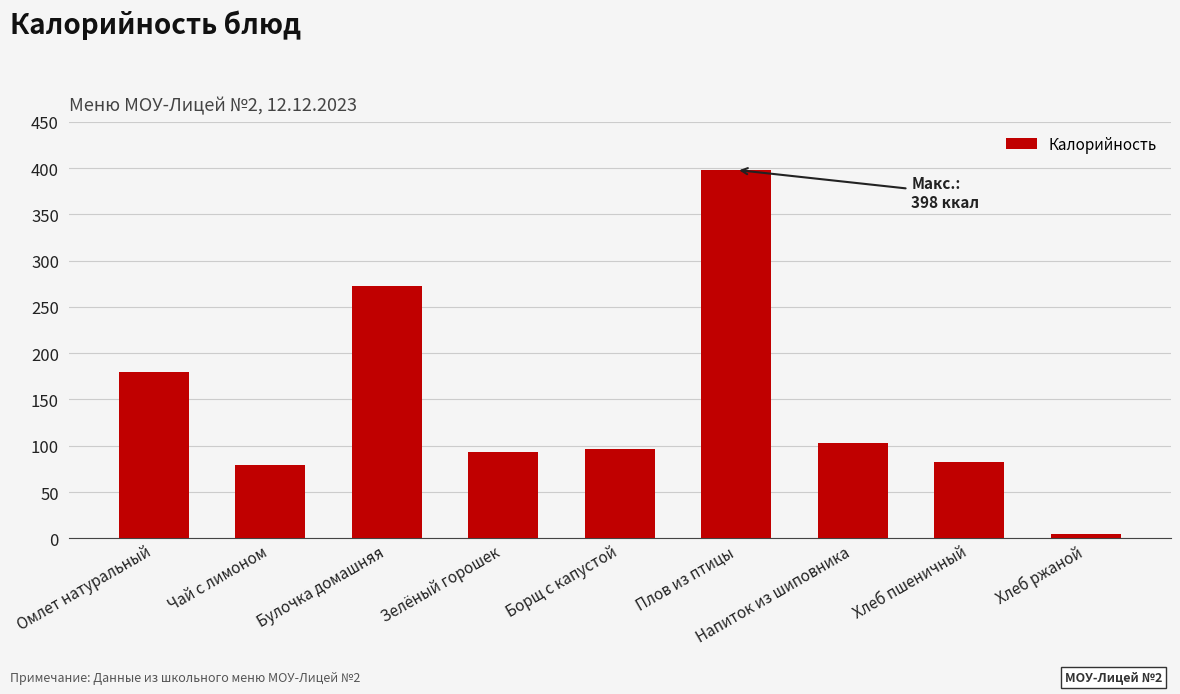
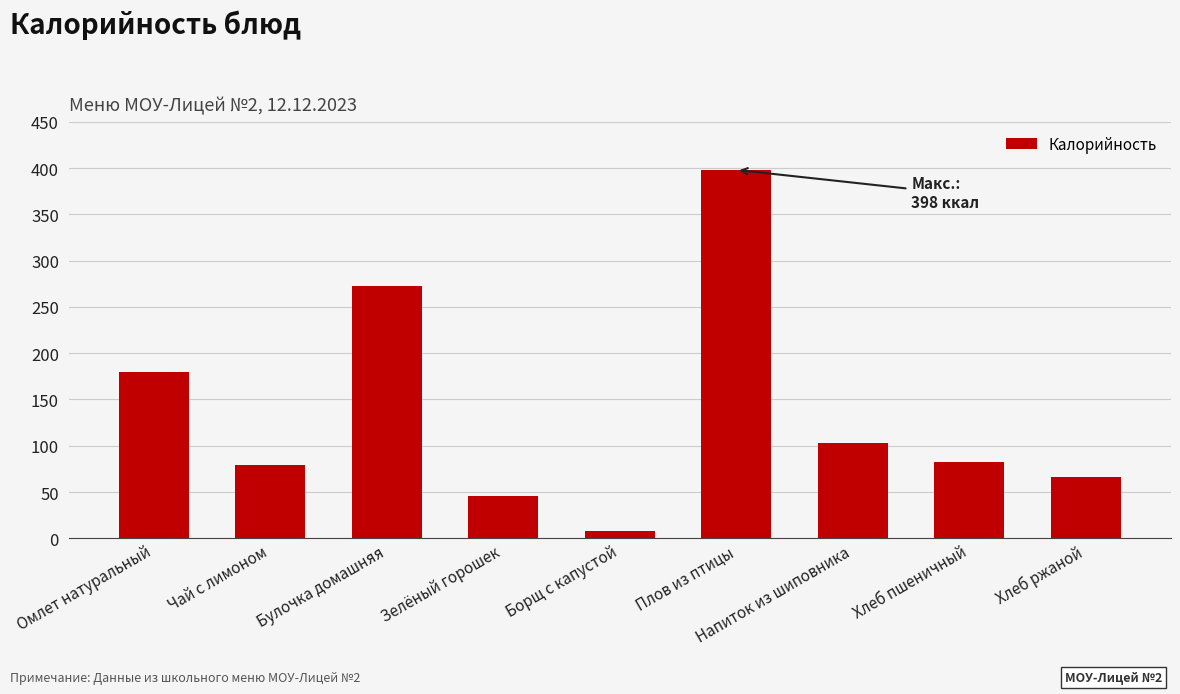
  {
    "Омлет натуральный": 180,
    "Чай с лимоном": 80,
    "Булочка домашняя": 270,
-   "Зелёный горошек": 90,
-   "Борщ с капустой": 100,
+   "Зелёный горошек": 50,
+   "Борщ с капустой": 10,
    "Напиток из шиповника": 100,
    "Хлеб пшеничный": 80,
-   "Хлеб ржаной": 10
+   "Хлеб ржаной": 70
  }
